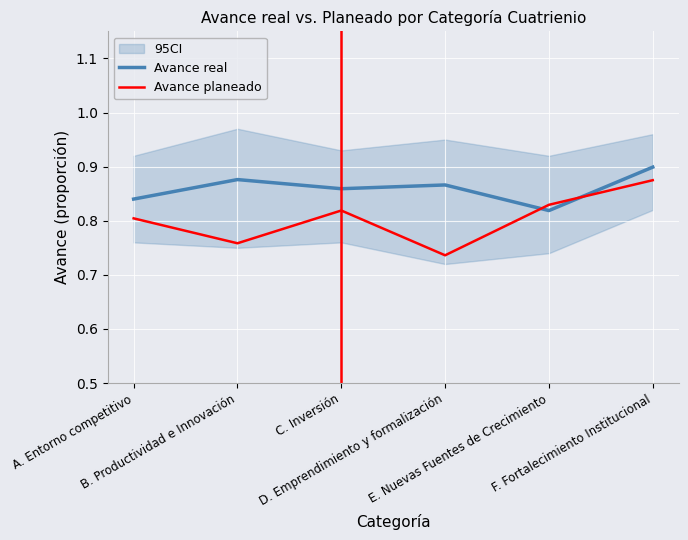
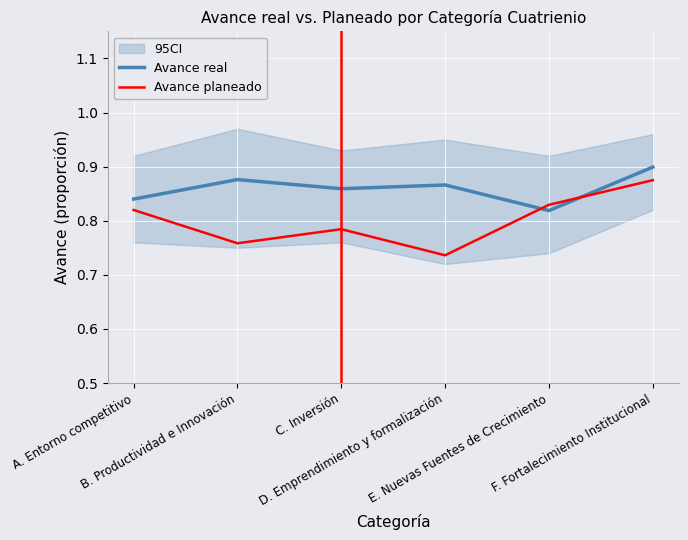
  {
    "Avance planeado": {
-     "A. Entorno competitivo": 0.80,
+     "A. Entorno competitivo": 0.82,
      "B. Productividad e Innovación": 0.76,
-     "C. Inversión": 0.82,
+     "C. Inversión": 0.78,
      "D. Emprendimiento y formalización": 0.74,
      "E. Nuevas Fuentes de Crecimiento": 0.83,
      "F. Fortalecimiento Institucional": 0.87
    }
  }
